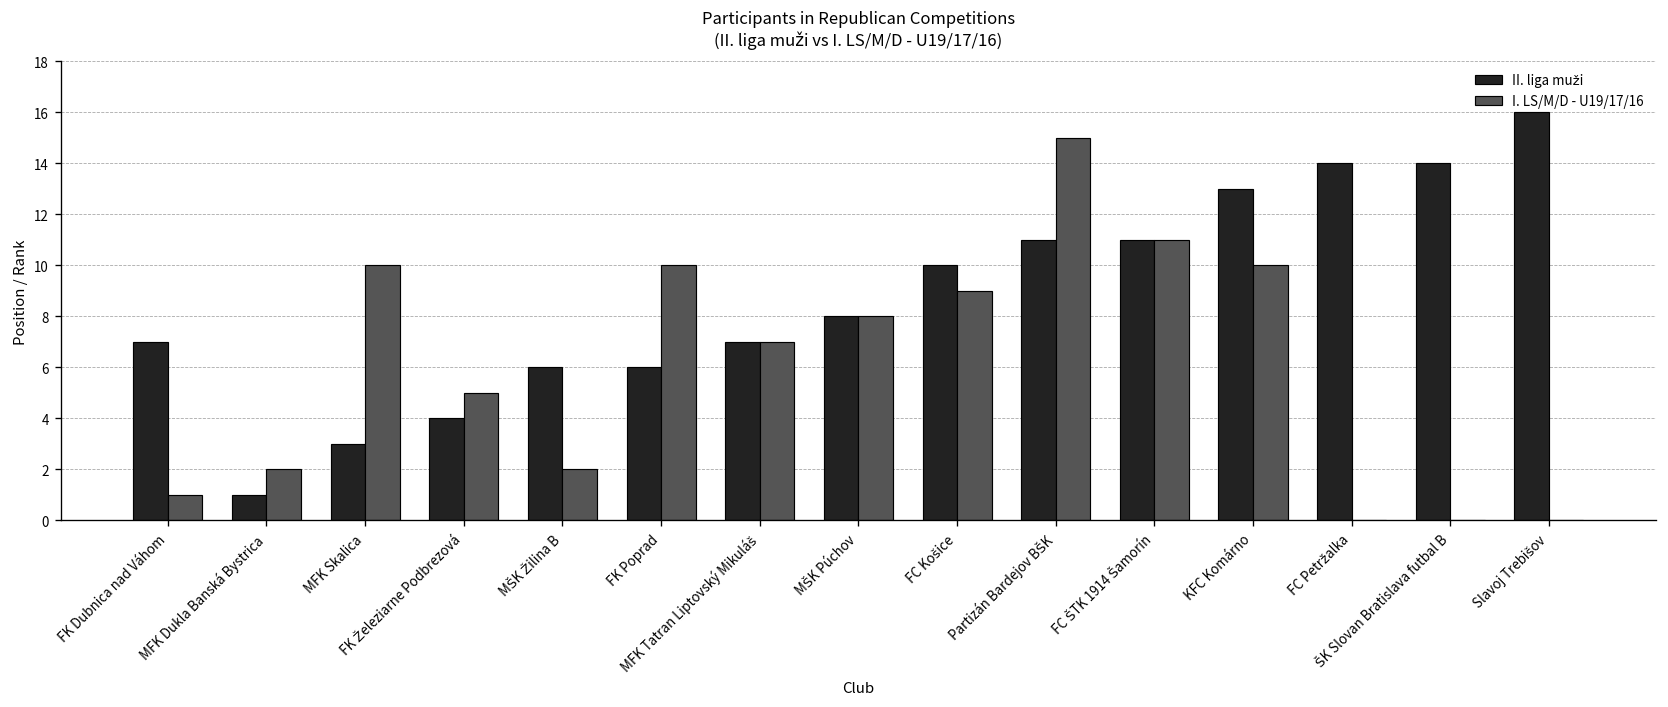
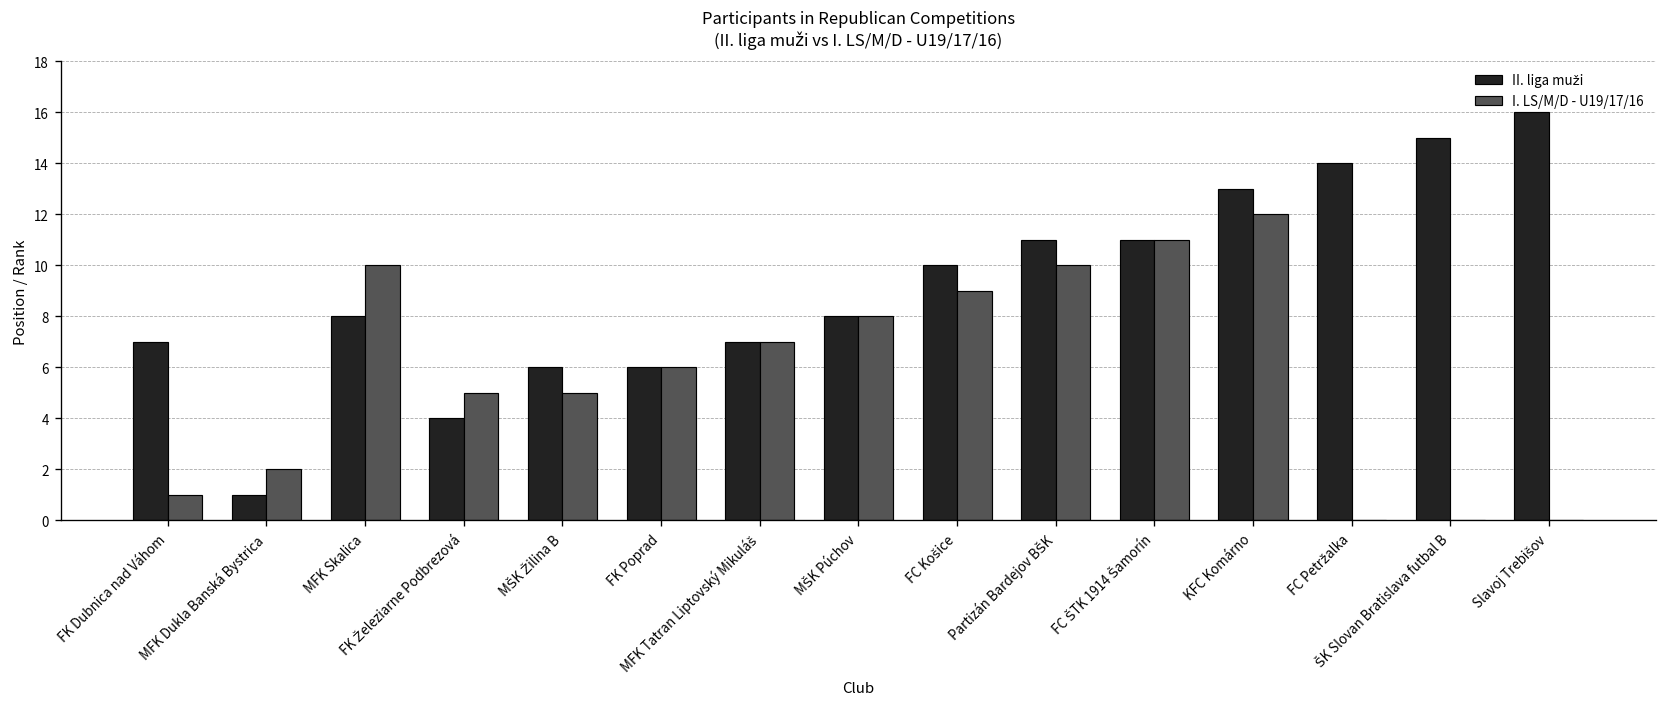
  {
    "II. liga muži": {
      "FK Dubnica nad Váhom": 7,
      "MFK Dukla Banská Bystrica": 1,
-     "MFK Skalica": 3,
+     "MFK Skalica": 8,
      "FK Železiarne Podbrezová": 4,
      "MŠK Žilina B": 6,
      "FK Poprad": 6,
      "MFK Tatran Liptovský Mikuláš": 7,
      "MŠK Púchov": 8,
      "FC Košice": 10,
      "Partizán Bardejov BŠK": 11,
      "FC ŠTK 1914 Šamorín": 11,
      "KFC Komárno": 13,
      "FC Petržalka": 14,
-     "ŠK Slovan Bratislava futbal B": 14,
+     "ŠK Slovan Bratislava futbal B": 15,
      "Slavoj Trebišov": 16
    },
    "I. LS/M/D - U19/17/16": {
      "FK Dubnica nad Váhom": 1,
      "MFK Dukla Banská Bystrica": 2,
      "MFK Skalica": 10,
      "FK Železiarne Podbrezová": 5,
-     "MŠK Žilina B": 2,
-     "FK Poprad": 10,
+     "MŠK Žilina B": 5,
+     "FK Poprad": 6,
      "MFK Tatran Liptovský Mikuláš": 7,
      "MŠK Púchov": 8,
      "FC Košice": 9,
-     "Partizán Bardejov BŠK": 15,
+     "Partizán Bardejov BŠK": 10,
      "FC ŠTK 1914 Šamorín": 11,
-     "KFC Komárno": 10,
+     "KFC Komárno": 12,
      "FC Petržalka": 0,
      "ŠK Slovan Bratislava futbal B": 0,
      "Slavoj Trebišov": 0
    }
  }
